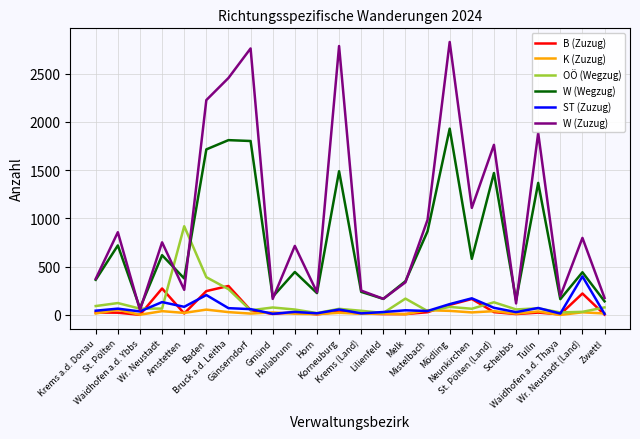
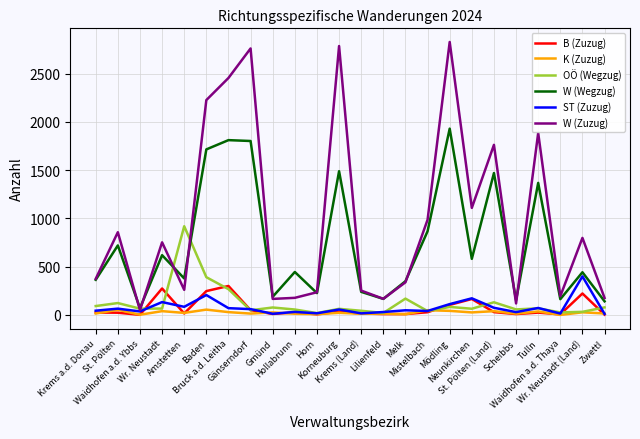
  {
    "B (Zuzug)": {
      "St. Pölten": 0,
      "Wr. Neustadt": 300,
      "Baden": 200,
      "Bruck a.d. Leitha": 300,
      "Wr. Neustadt (Land)": 200
    },
    "K (Zuzug)": {
      "Wr. Neustadt": 0,
      "Baden": 100,
      "Bruck a.d. Leitha": 0,
      "Gänserndorf": 0,
      "Mödling": 0,
      "Neunkirchen": 0
    },
    "OÖ (Wegzug)": {
      "Krems a.d. Donau": 100,
      "St. Pölten": 100,
      "Wr. Neustadt": 100,
      "Amstetten": 900,
      "Baden": 400,
      "Bruck a.d. Leitha": 300,
      "Gmünd": 100,
      "Krems (Land)": 0,
      "Melk": 200,
      "Neunkirchen": 100,
      "St. Pölten (Land)": 100,
      "Scheibbs": 100,
      "Zwettl": 100
    },
    "W (Wegzug)": {
      "St. Pölten": 700,
      "Wr. Neustadt": 600,
      "Amstetten": 400,
      "Baden": 1700,
      "Bruck a.d. Leitha": 1800,
      "Gänserndorf": 1800,
      "Hollabrunn": 400,
      "Korneuburg": 1500,
      "Mistelbach": 900,
      "Mödling": 1900,
      "Neunkirchen": 600,
      "St. Pölten (Land)": 1500,
      "Scheibbs": 200,
      "Tulln": 1400,
      "Waidhofen a.d. Thaya": 200,
      "Wr. Neustadt (Land)": 400,
      "Zwettl": 100
    },
    "ST (Zuzug)": {
      "Wr. Neustadt": 100,
      "Amstetten": 100,
      "Baden": 200,
      "Bruck a.d. Leitha": 100,
      "Melk": 0,
      "St. Pölten (Land)": 100,
      "Wr. Neustadt (Land)": 400
    },
    "W (Zuzug)": {
      "St. Pölten": 900,
      "Wr. Neustadt": 800,
      "Amstetten": 300,
      "Baden": 2200,
      "Bruck a.d. Leitha": 2500,
      "Gänserndorf": 2800,
-     "Hollabrunn": 700,
+     "Hollabrunn": 200,
      "Korneuburg": 2800,
      "Mistelbach": 1000,
      "Mödling": 2800,
      "Neunkirchen": 1100,
      "St. Pölten (Land)": 1800,
      "Scheibbs": 100,
      "Tulln": 1900,
      "Waidhofen a.d. Thaya": 200,
      "Wr. Neustadt (Land)": 800,
      "Zwettl": 200
    }
  }
